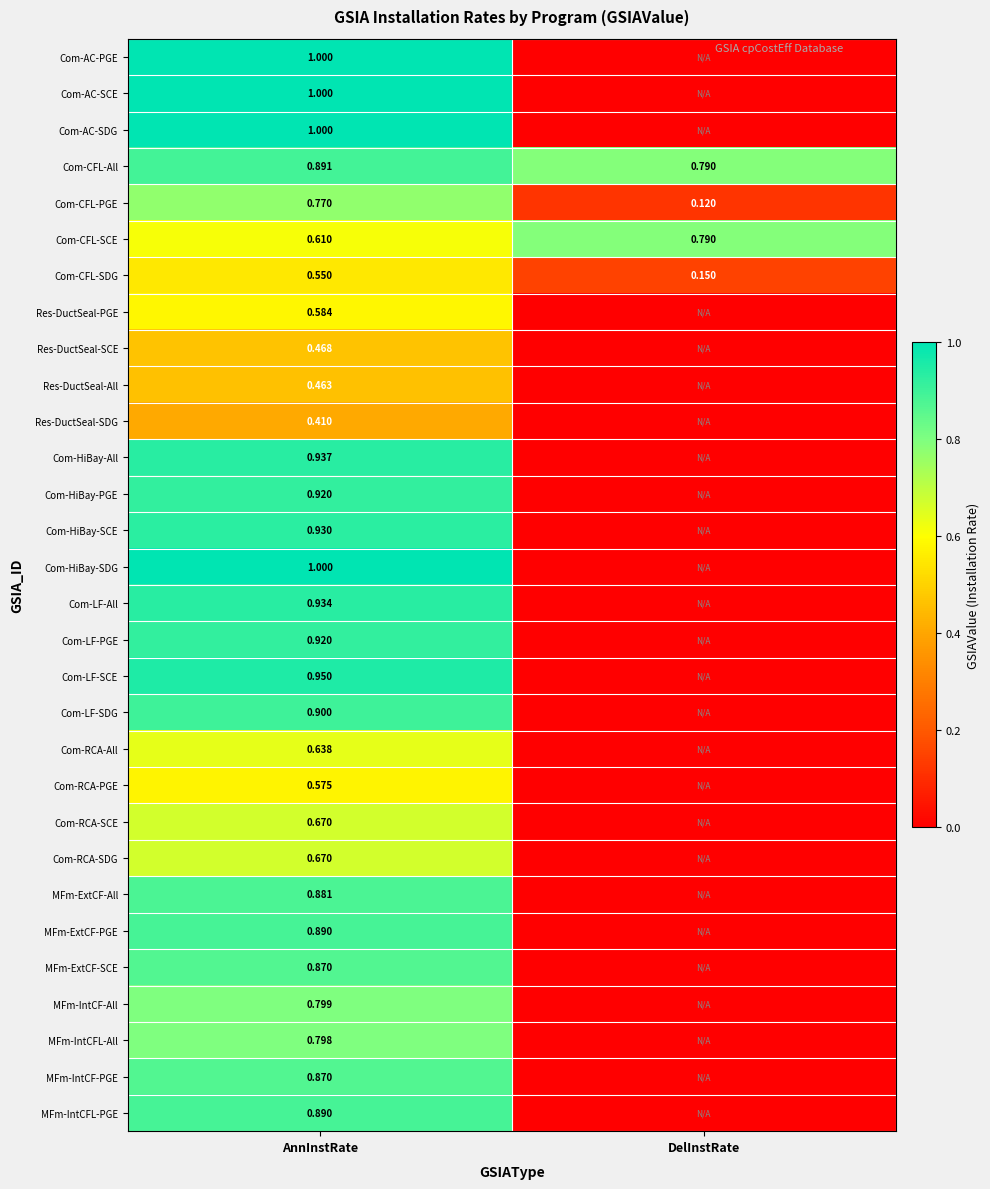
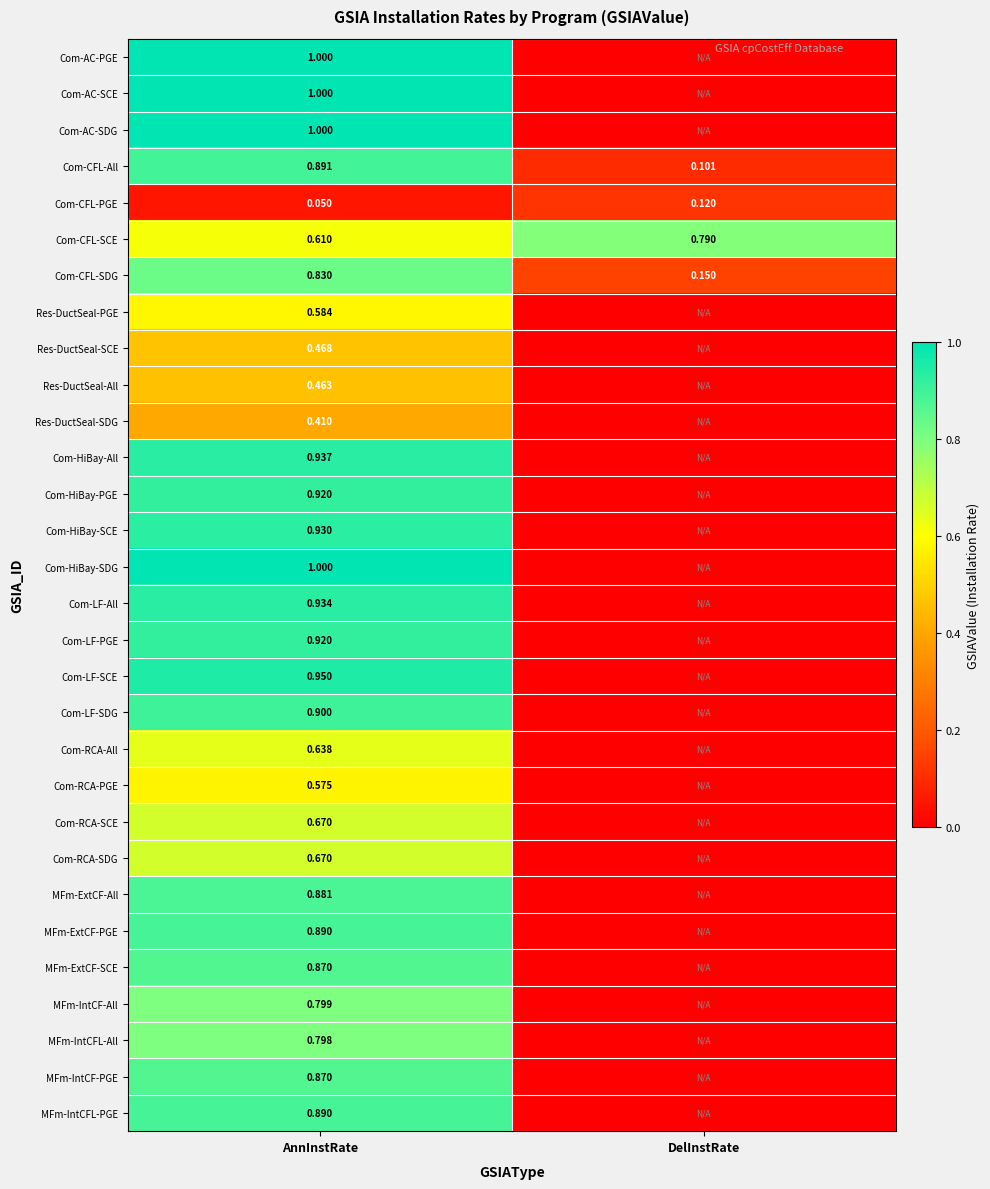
  {
    "Com-AC-PGE": {
      "AnnInstRate": 1.000
    },
    "Com-AC-SCE": {
      "AnnInstRate": 1.000
    },
    "Com-AC-SDG": {
      "AnnInstRate": 1.000
    },
    "Com-CFL-All": {
      "AnnInstRate": 0.891,
-     "DelInstRate": 0.790
+     "DelInstRate": 0.101
    },
    "Com-CFL-PGE": {
-     "AnnInstRate": 0.770,
+     "AnnInstRate": 0.050,
      "DelInstRate": 0.120
    },
    "Com-CFL-SCE": {
      "AnnInstRate": 0.610,
      "DelInstRate": 0.790
    },
    "Com-CFL-SDG": {
-     "AnnInstRate": 0.550,
+     "AnnInstRate": 0.830,
      "DelInstRate": 0.150
    },
    "Res-DuctSeal-PGE": {
      "AnnInstRate": 0.584
    },
    "Res-DuctSeal-SCE": {
      "AnnInstRate": 0.468
    },
    "Res-DuctSeal-All": {
      "AnnInstRate": 0.463
    },
    "Res-DuctSeal-SDG": {
      "AnnInstRate": 0.410
    },
    "Com-HiBay-All": {
      "AnnInstRate": 0.937
    },
    "Com-HiBay-PGE": {
      "AnnInstRate": 0.920
    },
    "Com-HiBay-SCE": {
      "AnnInstRate": 0.930
    },
    "Com-HiBay-SDG": {
      "AnnInstRate": 1.000
    },
    "Com-LF-All": {
      "AnnInstRate": 0.934
    },
    "Com-LF-PGE": {
      "AnnInstRate": 0.920
    },
    "Com-LF-SCE": {
      "AnnInstRate": 0.950
    },
    "Com-LF-SDG": {
      "AnnInstRate": 0.900
    },
    "Com-RCA-All": {
      "AnnInstRate": 0.638
    },
    "Com-RCA-PGE": {
      "AnnInstRate": 0.575
    },
    "Com-RCA-SCE": {
      "AnnInstRate": 0.670
    },
    "Com-RCA-SDG": {
      "AnnInstRate": 0.670
    },
    "MFm-ExtCF-All": {
      "AnnInstRate": 0.881
    },
    "MFm-ExtCF-PGE": {
      "AnnInstRate": 0.890
    },
    "MFm-ExtCF-SCE": {
      "AnnInstRate": 0.870
    },
    "MFm-IntCF-All": {
      "AnnInstRate": 0.799
    },
    "MFm-IntCFL-All": {
      "AnnInstRate": 0.798
    },
    "MFm-IntCF-PGE": {
      "AnnInstRate": 0.870
    },
    "MFm-IntCFL-PGE": {
      "AnnInstRate": 0.890
    }
  }
